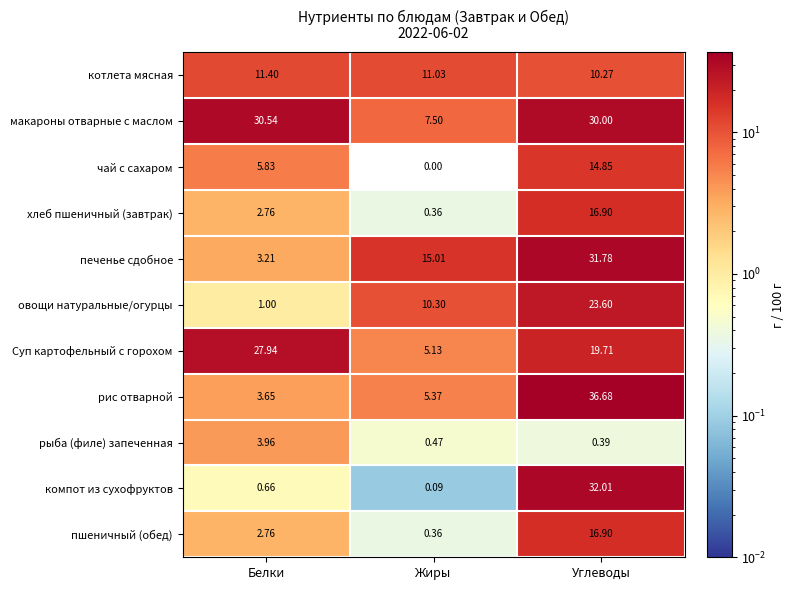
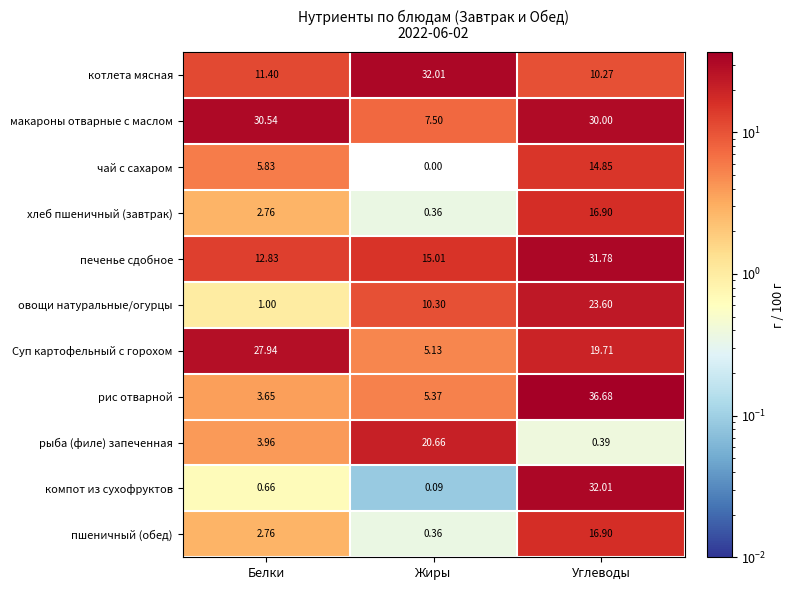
  {
    "котлета мясная": {
      "Белки": 11.40,
-     "Жиры": 11.03,
+     "Жиры": 32.01,
      "Углеводы": 10.27
    },
    "макароны отварные с маслом": {
      "Белки": 30.54,
      "Жиры": 7.50,
      "Углеводы": 30.00
    },
    "чай с сахаром": {
      "Белки": 5.83,
      "Жиры": 0.00,
      "Углеводы": 14.85
    },
    "хлеб пшеничный (завтрак)": {
      "Белки": 2.76,
      "Жиры": 0.36,
      "Углеводы": 16.90
    },
    "печенье сдобное": {
-     "Белки": 3.21,
+     "Белки": 12.83,
      "Жиры": 15.01,
      "Углеводы": 31.78
    },
    "овощи натуральные/огурцы": {
      "Белки": 1.00,
      "Жиры": 10.30,
      "Углеводы": 23.60
    },
    "Суп картофельный с горохом": {
      "Белки": 27.94,
      "Жиры": 5.13,
      "Углеводы": 19.71
    },
    "рис отварной": {
      "Белки": 3.65,
      "Жиры": 5.37,
      "Углеводы": 36.68
    },
    "рыба (филе) запеченная": {
      "Белки": 3.96,
-     "Жиры": 0.47,
+     "Жиры": 20.66,
      "Углеводы": 0.39
    },
    "компот из сухофруктов": {
      "Белки": 0.66,
      "Жиры": 0.09,
      "Углеводы": 32.01
    },
    "пшеничный (обед)": {
      "Белки": 2.76,
      "Жиры": 0.36,
      "Углеводы": 16.90
    }
  }
